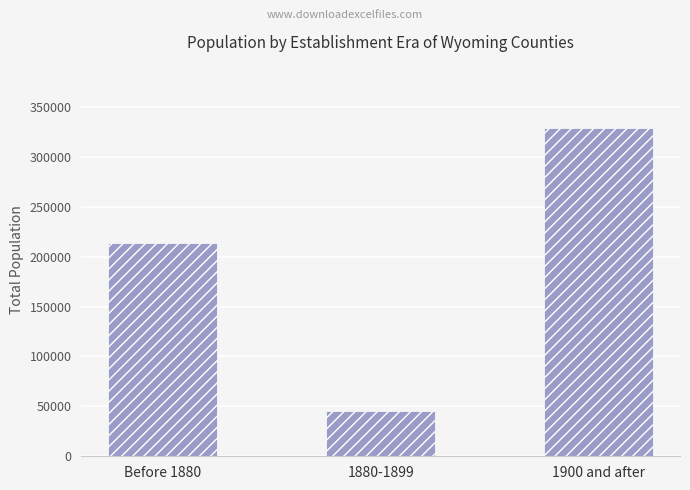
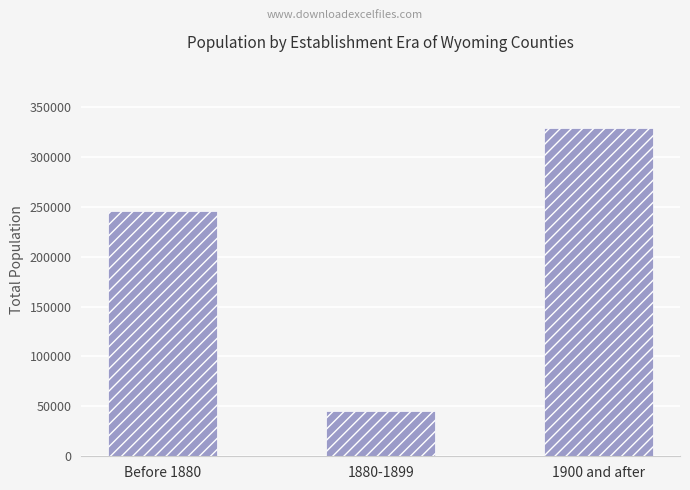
  {
-   "Before 1880": 210000,
+   "Before 1880": 250000,
    "1880-1899": 50000,
    "1900 and after": 330000
  }
